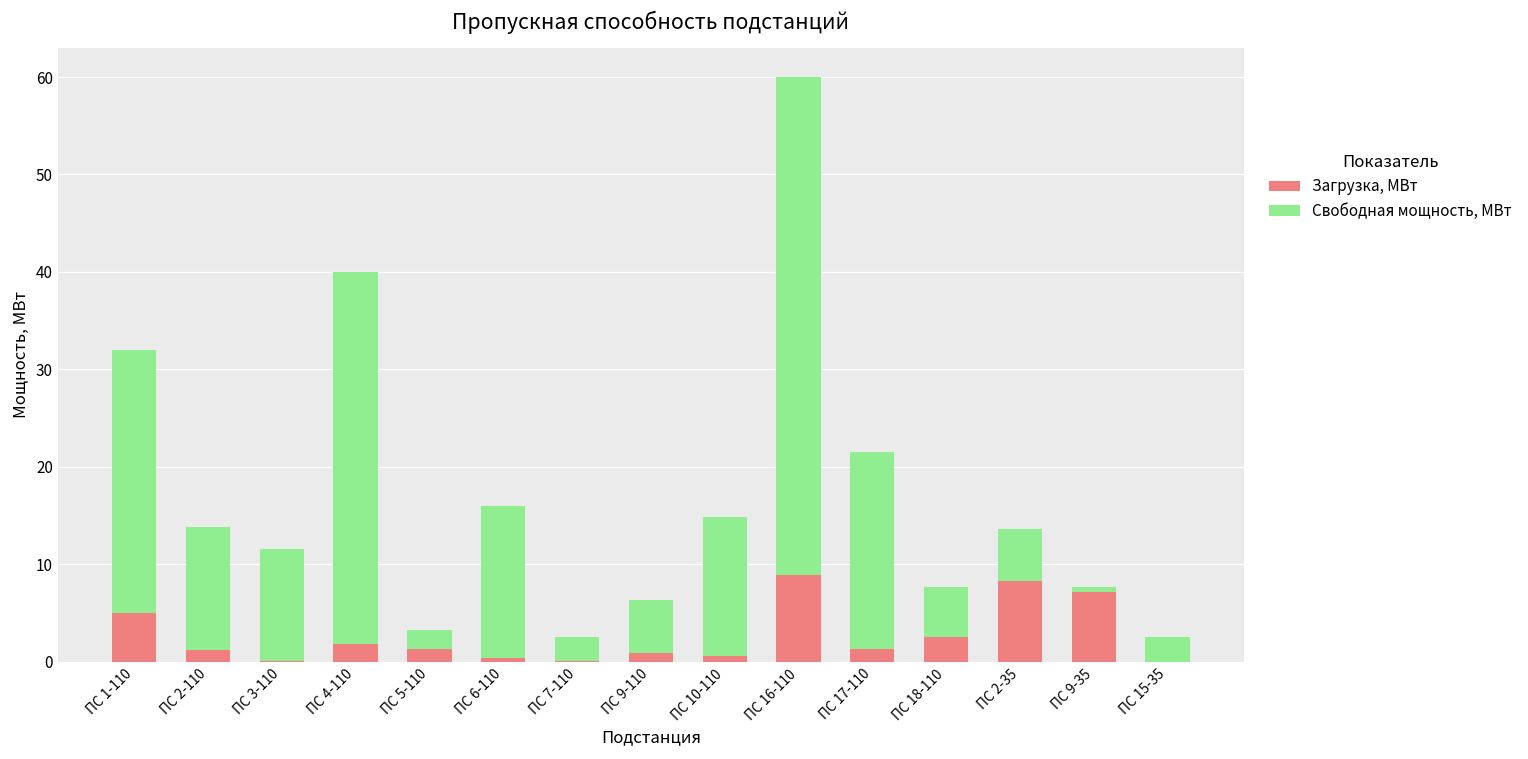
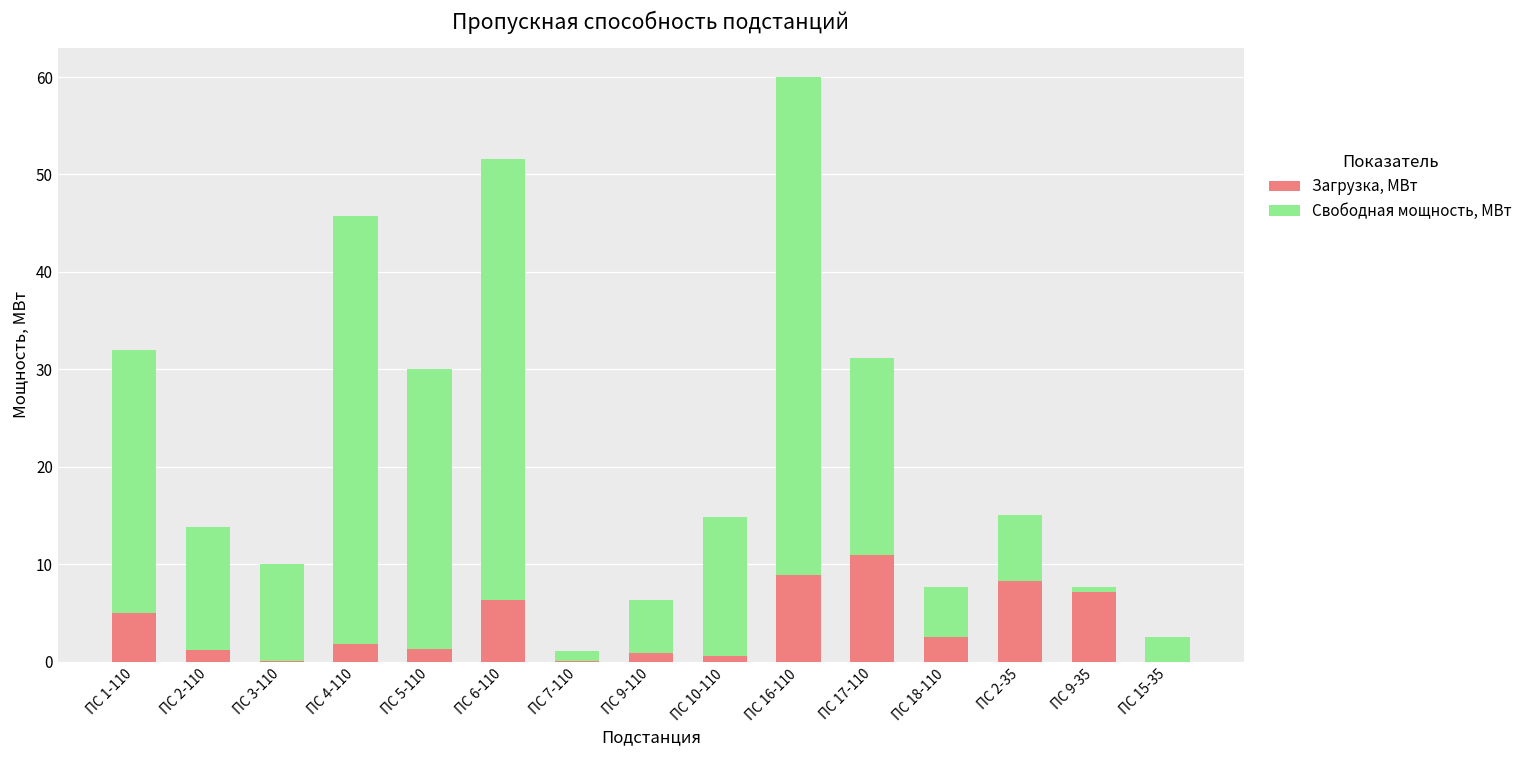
  {
    "Загрузка, МВт": {
      "ПС 1-110": 5,
      "ПС 2-110": 1,
      "ПС 4-110": 2,
      "ПС 5-110": 1,
-     "ПС 6-110": 0,
+     "ПС 6-110": 6,
      "ПС 9-110": 1,
      "ПС 10-110": 1,
      "ПС 16-110": 9,
-     "ПС 17-110": 1,
+     "ПС 17-110": 11,
      "ПС 18-110": 3,
      "ПС 2-35": 8,
      "ПС 9-35": 7
    },
    "Свободная мощность, МВт": {
      "ПС 1-110": 27,
      "ПС 2-110": 13,
-     "ПС 3-110": 11,
-     "ПС 4-110": 38,
-     "ПС 5-110": 2,
-     "ПС 6-110": 16,
-     "ПС 7-110": 2,
+     "ПС 3-110": 10,
+     "ПС 4-110": 44,
+     "ПС 5-110": 29,
+     "ПС 6-110": 45,
+     "ПС 7-110": 1,
      "ПС 9-110": 5,
      "ПС 10-110": 14,
      "ПС 16-110": 51,
      "ПС 17-110": 20,
      "ПС 18-110": 5,
-     "ПС 2-35": 5,
+     "ПС 2-35": 7,
      "ПС 9-35": 1,
      "ПС 15-35": 2
    }
  }
